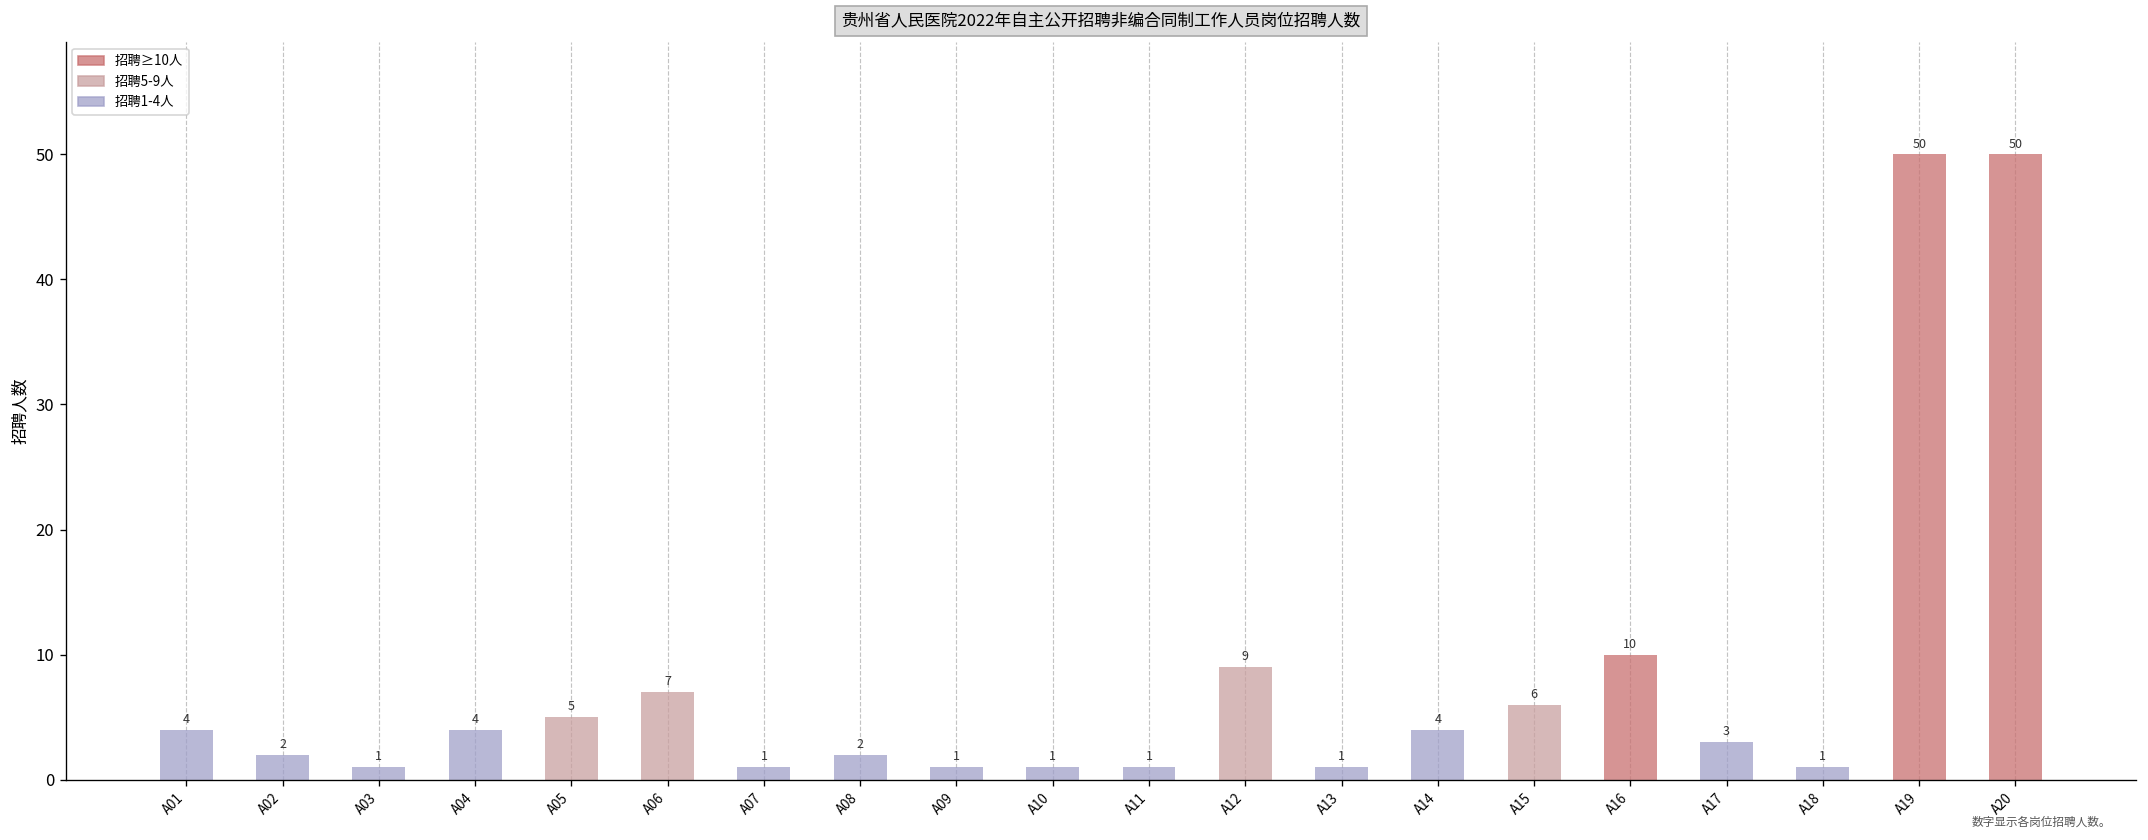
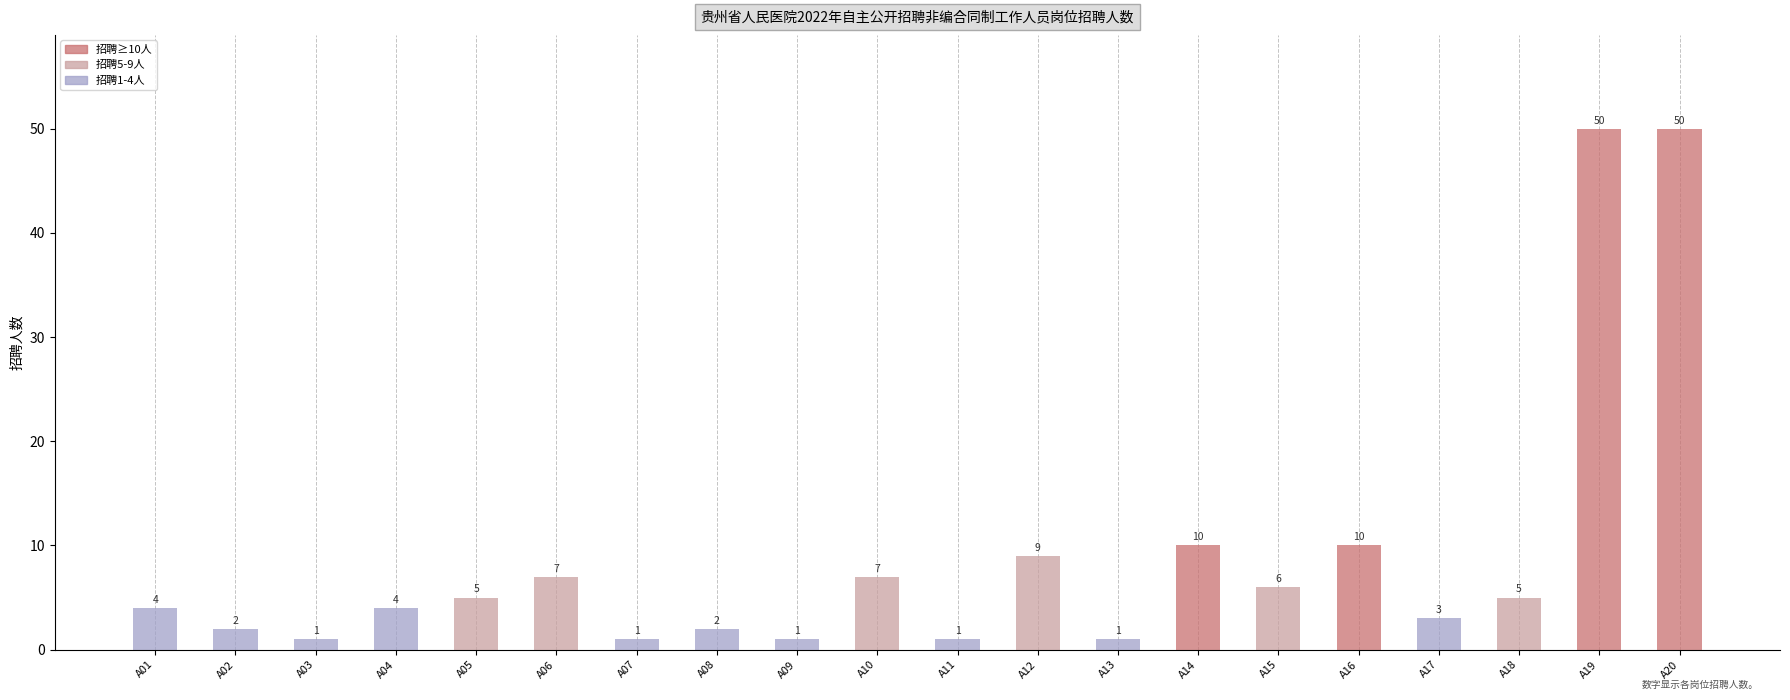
  {
    "A01": 4,
    "A02": 2,
    "A03": 1,
    "A04": 4,
    "A05": 5,
    "A06": 7,
    "A07": 1,
    "A08": 2,
    "A09": 1,
-   "A10": 1,
+   "A10": 7,
    "A11": 1,
    "A12": 9,
    "A13": 1,
-   "A14": 4,
+   "A14": 10,
    "A15": 6,
    "A16": 10,
    "A17": 3,
-   "A18": 1,
+   "A18": 5,
    "A19": 50,
    "A20": 50
  }
